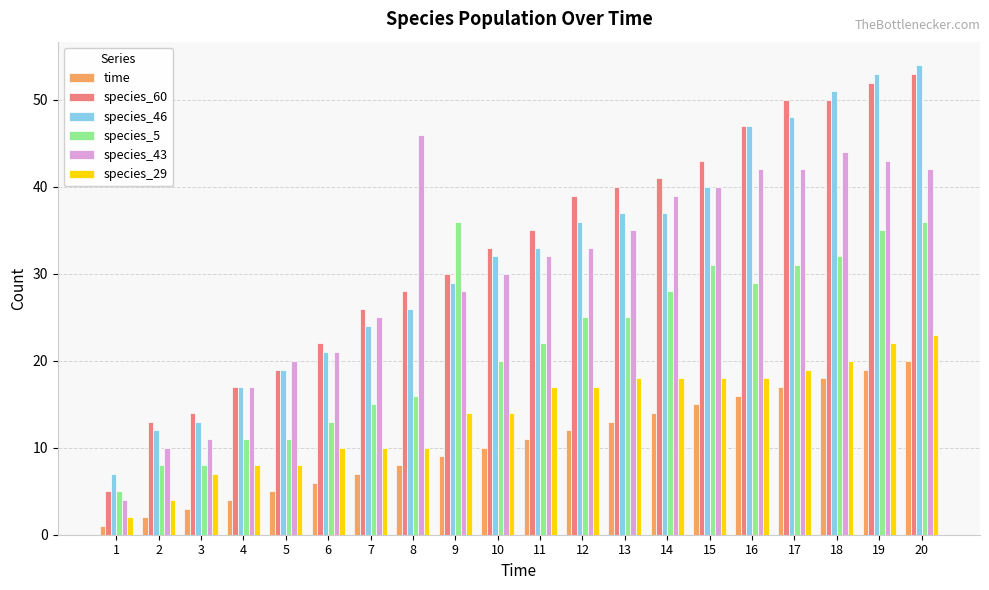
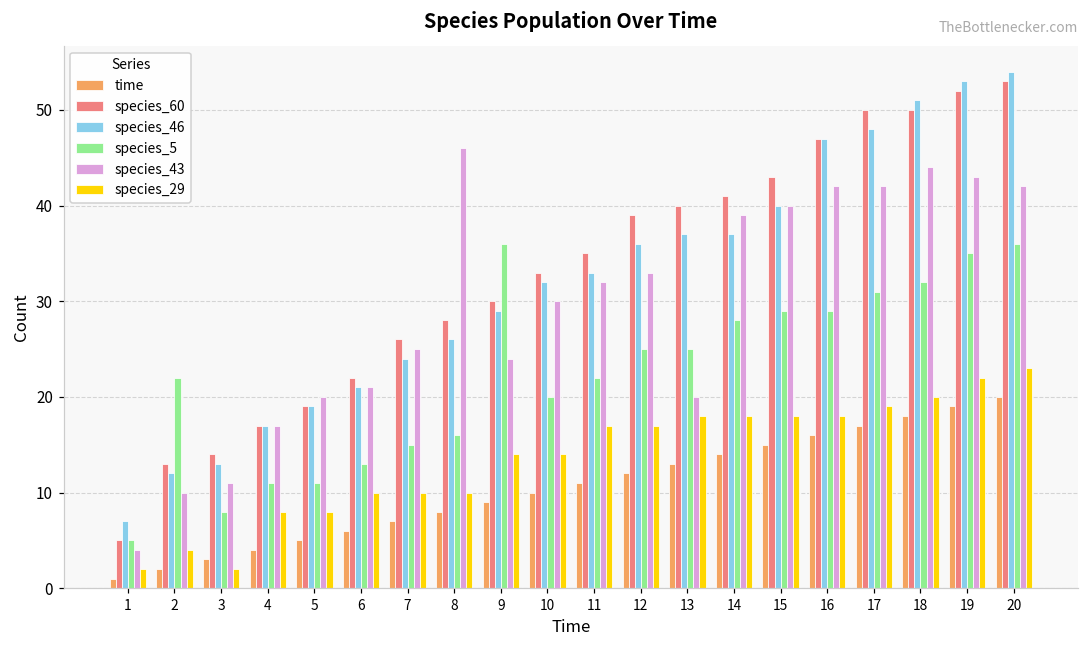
  {
    "species_46": {
      "1": 7,
      "2": 12,
      "3": 13,
      "4": 17,
      "5": 19,
      "6": 21,
      "7": 24,
      "8": 26,
      "9": 29,
      "10": 32,
      "11": 33,
      "12": 36,
      "13": 37,
      "14": 37,
      "15": 40,
      "16": 47,
      "17": 48,
      "18": 51,
      "19": 53,
      "20": 54
    },
    "species_5": {
      "1": 5,
-     "2": 8,
+     "2": 22,
      "3": 8,
      "4": 11,
      "5": 11,
      "6": 13,
      "7": 15,
      "8": 16,
      "9": 36,
      "10": 20,
      "11": 22,
      "12": 25,
      "13": 25,
      "14": 28,
-     "15": 31,
+     "15": 29,
      "16": 29,
      "17": 31,
      "18": 32,
      "19": 35,
      "20": 36
    },
    "species_43": {
      "1": 4,
      "2": 10,
      "3": 11,
      "4": 17,
      "5": 20,
      "6": 21,
      "7": 25,
      "8": 46,
-     "9": 28,
+     "9": 24,
      "10": 30,
      "11": 32,
      "12": 33,
-     "13": 35,
+     "13": 20,
      "14": 39,
      "15": 40,
      "16": 42,
      "17": 42,
      "18": 44,
      "19": 43,
      "20": 42
    },
    "species_29": {
      "1": 2,
      "2": 4,
-     "3": 7,
+     "3": 2,
      "4": 8,
      "5": 8,
      "6": 10,
      "7": 10,
      "8": 10,
      "9": 14,
      "10": 14,
      "11": 17,
      "12": 17,
      "13": 18,
      "14": 18,
      "15": 18,
      "16": 18,
      "17": 19,
      "18": 20,
      "19": 22,
      "20": 23
    }
  }
